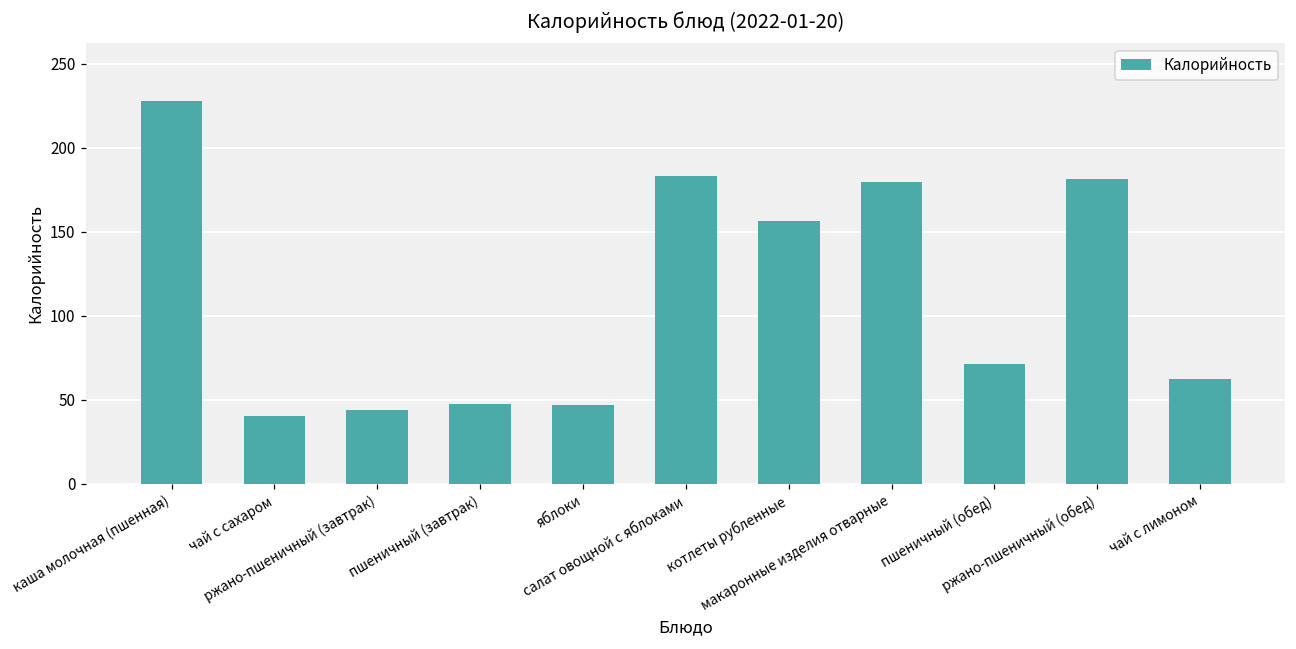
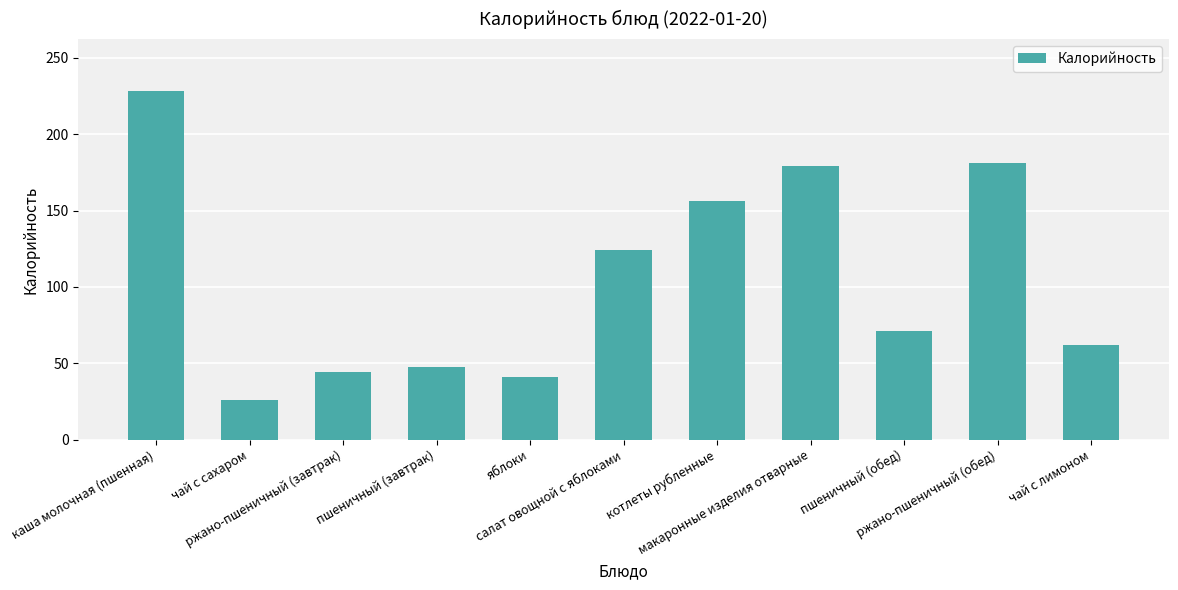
  {
    "каша молочная (пшенная)": 228,
-   "чай с сахаром": 40,
+   "чай с сахаром": 26,
    "ржано-пшеничный (завтрак)": 44,
    "пшеничный (завтрак)": 47,
-   "яблоки": 47,
-   "салат овощной с яблоками": 183,
+   "яблоки": 41,
+   "салат овощной с яблоками": 124,
    "котлеты рубленные": 156,
    "макаронные изделия отварные": 179,
    "пшеничный (обед)": 71,
    "ржано-пшеничный (обед)": 181,
    "чай с лимоном": 62
  }
